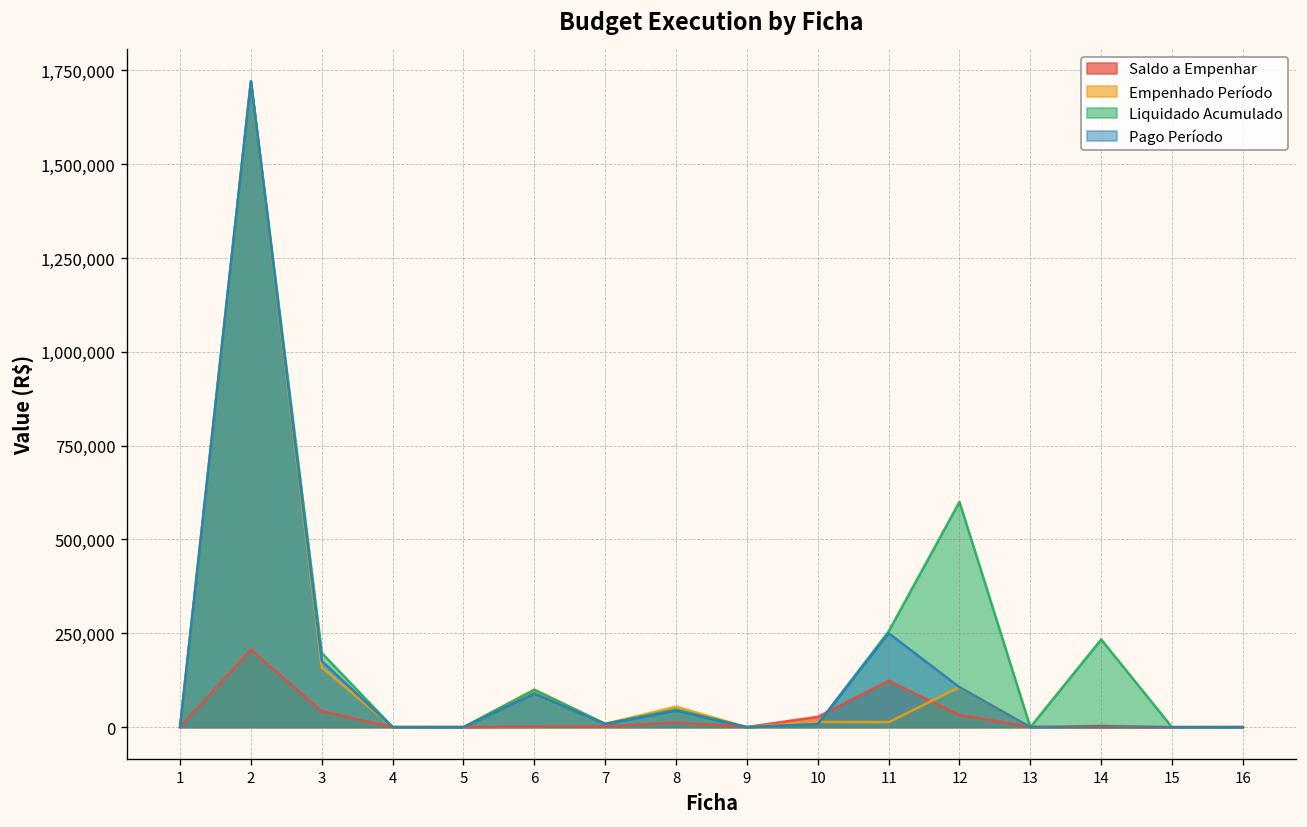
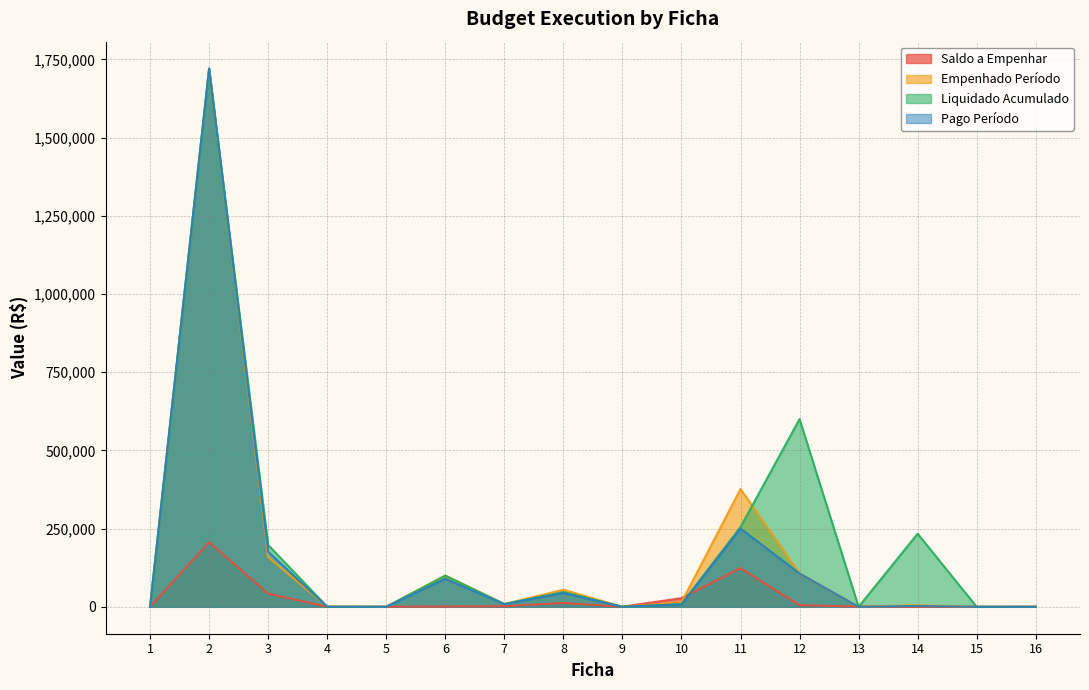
  {
    "Saldo a Empenhar": {
      "2": "210,000",
      "3": "40,000",
      "6": "0",
      "8": "10,000",
      "10": "30,000",
      "11": "120,000",
-     "12": "30,000"
+     "12": "10,000"
    },
    "Empenhado Período": {
      "3": "160,000",
-     "11": "10,000"
+     "11": "380,000"
    },
    "Liquidado Acumulado": {
      "3": "200,000",
      "12": "600,000",
      "14": "230,000"
    },
    "Pago Período": {
      "3": "180,000",
      "6": "90,000"
    }
  }
